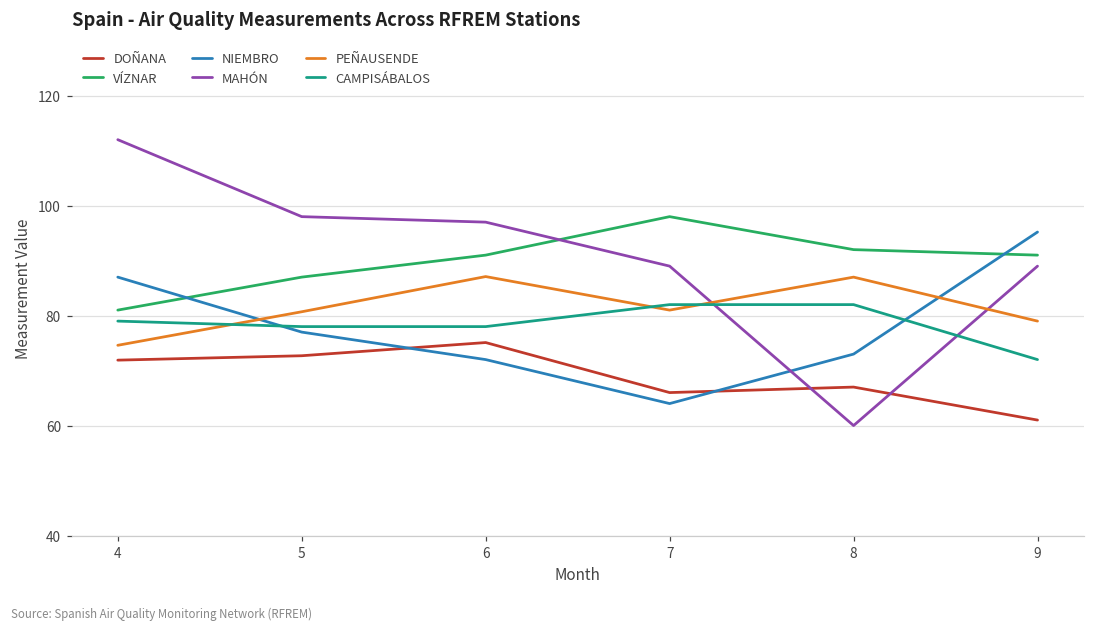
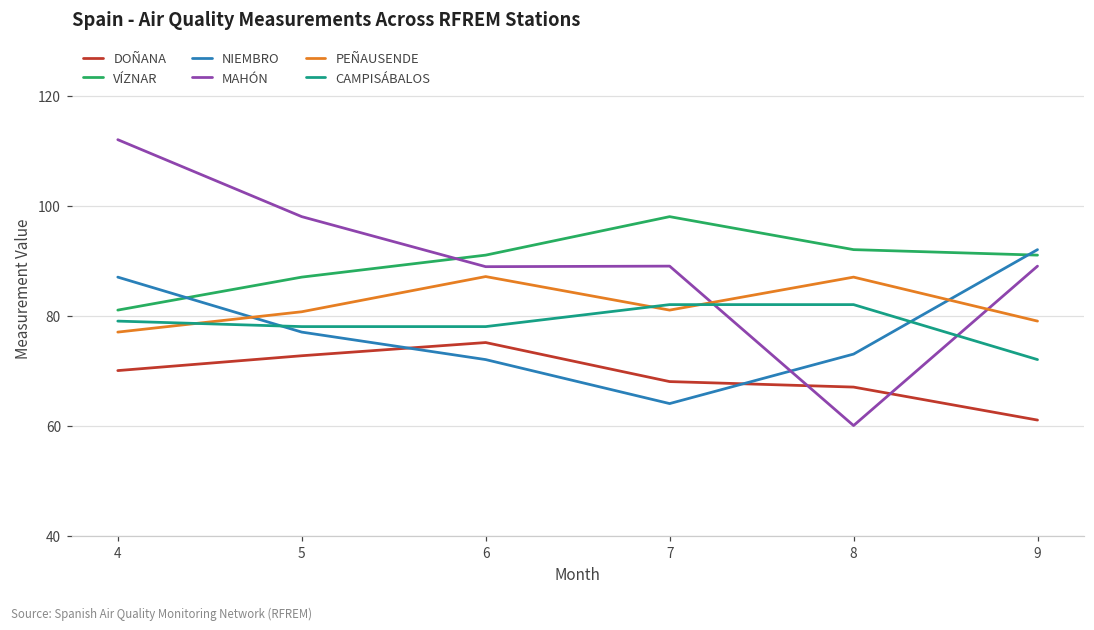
  {
    "DOÑANA": {
-     "4": 72,
+     "4": 70,
      "5": 73,
      "6": 75,
-     "7": 66,
+     "7": 68,
      "8": 67,
      "9": 61
    },
    "NIEMBRO": {
      "4": 87,
      "5": 77,
      "6": 72,
      "7": 64,
      "8": 73,
-     "9": 95
+     "9": 92
    },
    "MAHÓN": {
      "4": 112,
      "5": 98,
-     "6": 97,
+     "6": 89,
      "7": 89,
      "8": 60,
      "9": 89
    },
    "PEÑAUSENDE": {
-     "4": 75,
+     "4": 77,
      "5": 81,
      "6": 87,
      "7": 81,
      "8": 87,
      "9": 79
    }
  }
